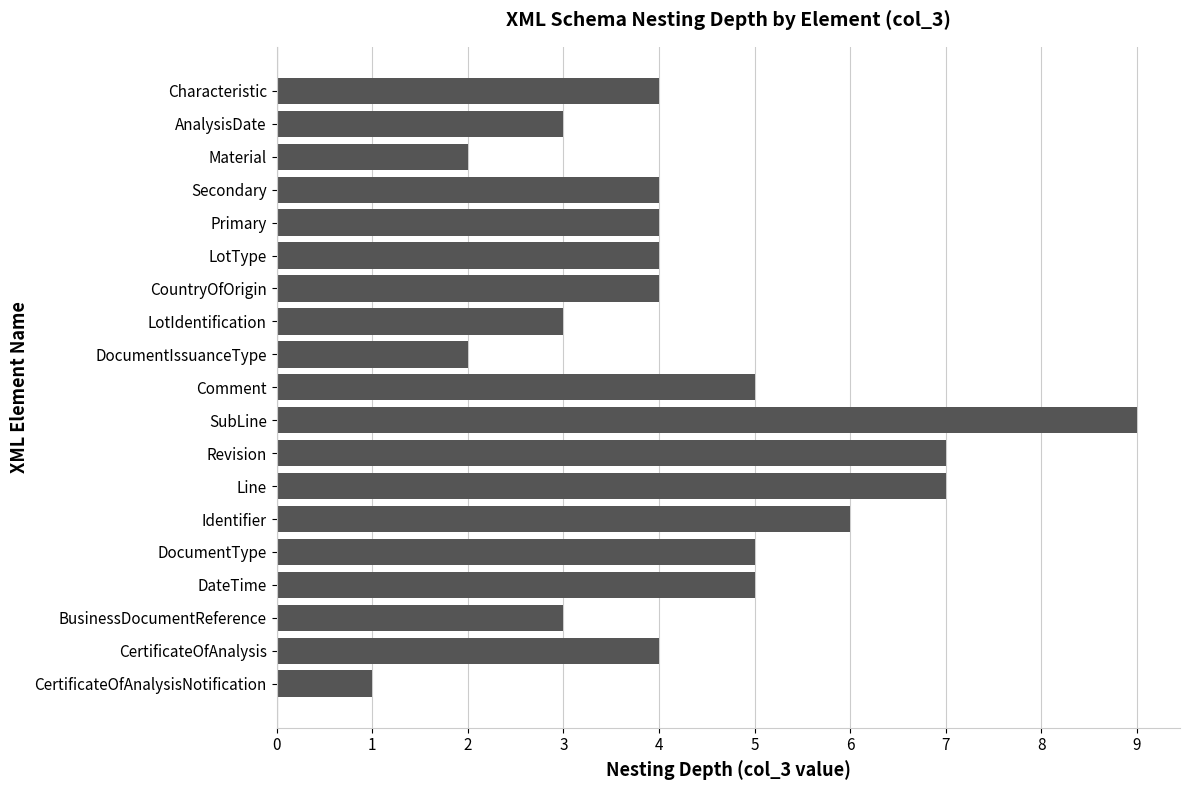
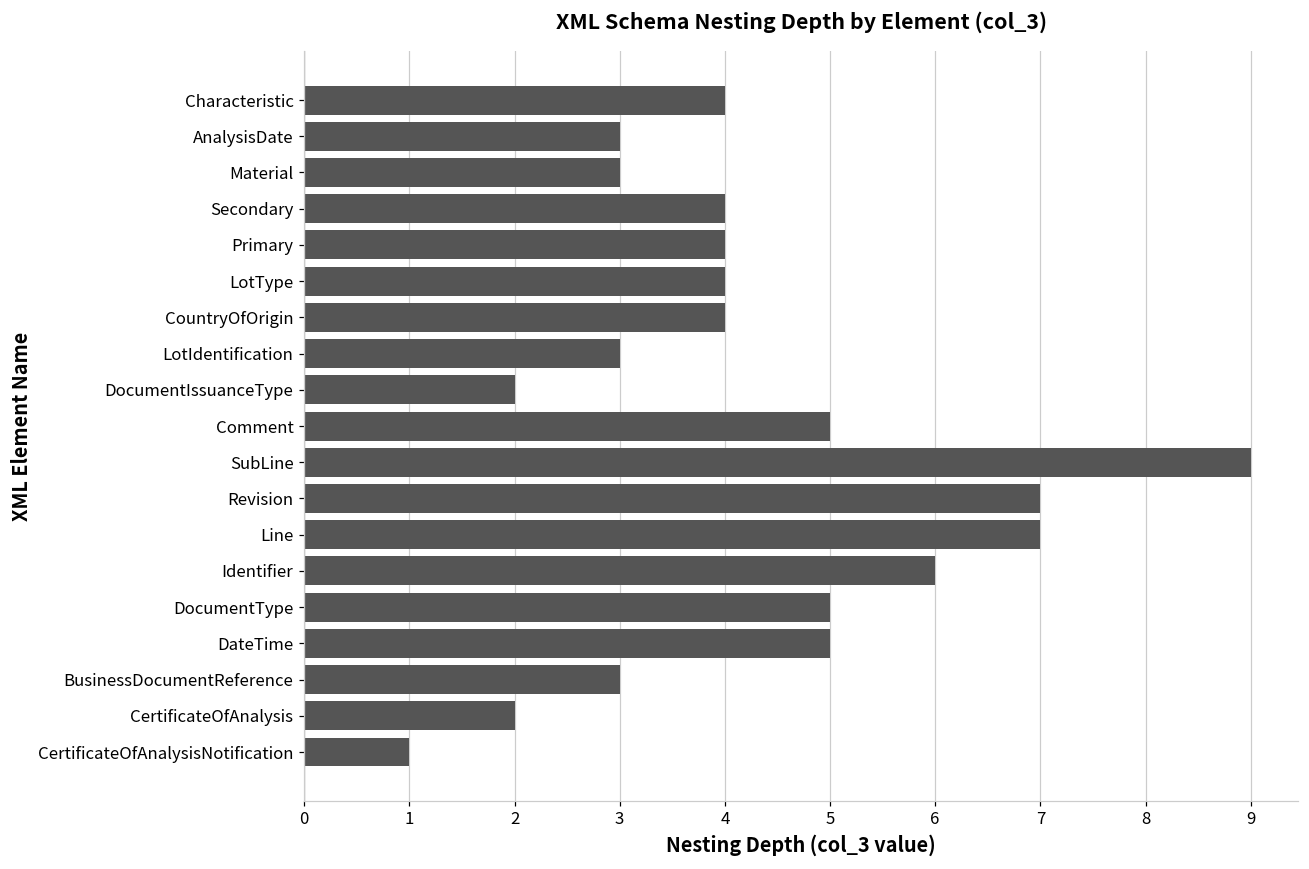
  {
    "Characteristic": 4,
    "AnalysisDate": 3,
-   "Material": 2,
+   "Material": 3,
    "Secondary": 4,
    "Primary": 4,
    "LotType": 4,
    "CountryOfOrigin": 4,
    "LotIdentification": 3,
    "DocumentIssuanceType": 2,
    "Comment": 5,
    "SubLine": 9,
    "Revision": 7,
    "Line": 7,
    "Identifier": 6,
    "DocumentType": 5,
    "DateTime": 5,
    "BusinessDocumentReference": 3,
-   "CertificateOfAnalysis": 4,
+   "CertificateOfAnalysis": 2,
    "CertificateOfAnalysisNotification": 1
  }
